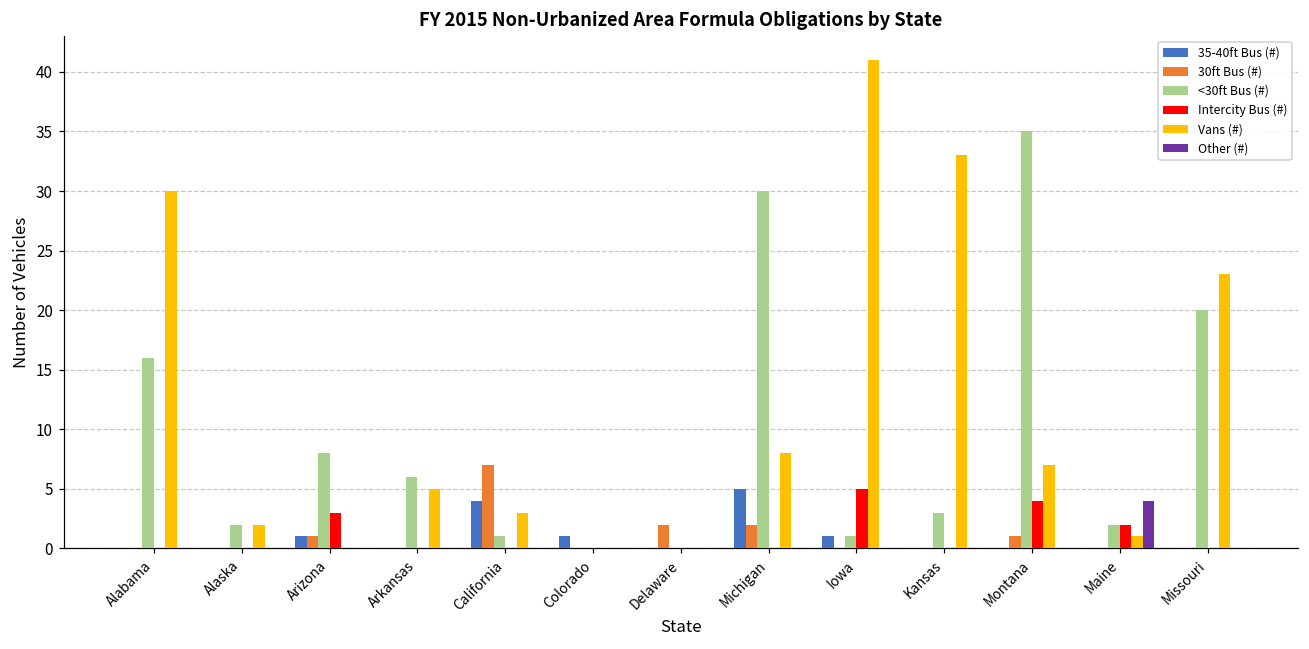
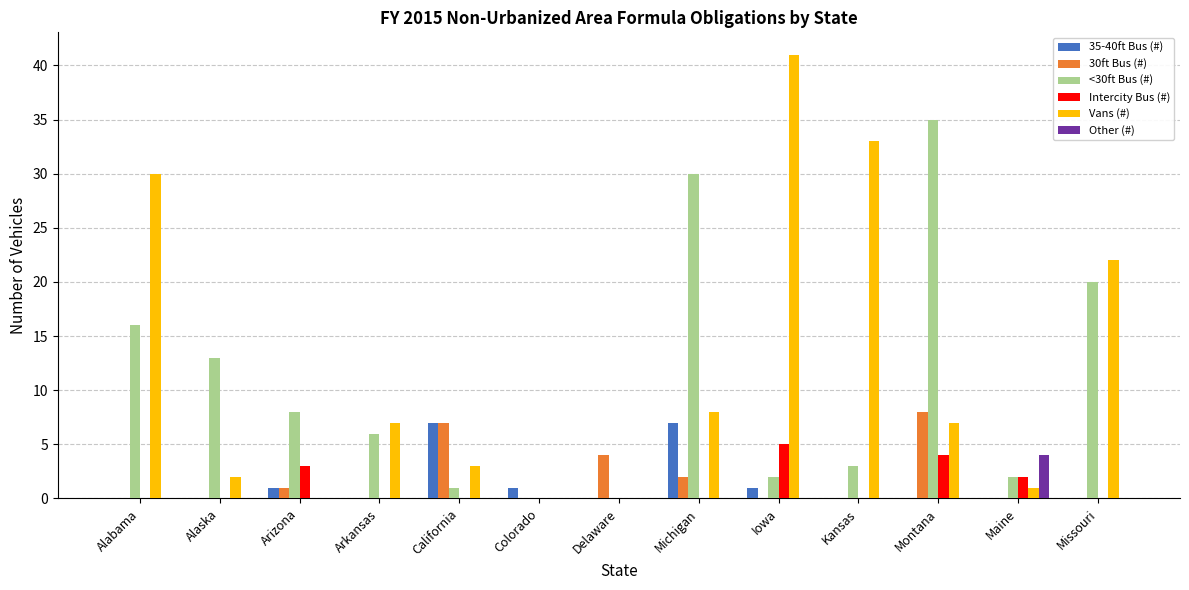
  {
    "35-40ft Bus (#)": {
      "Alabama": 0,
      "Alaska": 0,
      "Arizona": 1,
      "Arkansas": 0,
-     "California": 4,
+     "California": 7,
      "Colorado": 1,
      "Delaware": 0,
-     "Michigan": 5,
+     "Michigan": 7,
      "Iowa": 1,
      "Kansas": 0,
      "Montana": 0,
      "Maine": 0,
      "Missouri": 0
    },
    "30ft Bus (#)": {
      "Alabama": 0,
      "Alaska": 0,
      "Arizona": 1,
      "Arkansas": 0,
      "California": 7,
      "Colorado": 0,
-     "Delaware": 2,
+     "Delaware": 4,
      "Michigan": 2,
      "Iowa": 0,
      "Kansas": 0,
-     "Montana": 1,
+     "Montana": 8,
      "Maine": 0,
      "Missouri": 0
    },
    "<30ft Bus (#)": {
      "Alabama": 16,
-     "Alaska": 2,
+     "Alaska": 13,
      "Arizona": 8,
      "Arkansas": 6,
      "California": 1,
      "Colorado": 0,
      "Delaware": 0,
      "Michigan": 30,
-     "Iowa": 1,
+     "Iowa": 2,
      "Kansas": 3,
      "Montana": 35,
      "Maine": 2,
      "Missouri": 20
    },
    "Intercity Bus (#)": {
      "Alabama": 0,
      "Alaska": 0,
      "Arizona": 3,
      "Arkansas": 0,
      "California": 0,
      "Colorado": 0,
      "Delaware": 0,
      "Michigan": 0,
      "Iowa": 5,
      "Kansas": 0,
      "Montana": 4,
      "Maine": 2,
      "Missouri": 0
    },
    "Vans (#)": {
      "Alabama": 30,
      "Alaska": 2,
      "Arizona": 0,
-     "Arkansas": 5,
+     "Arkansas": 7,
      "California": 3,
      "Colorado": 0,
      "Delaware": 0,
      "Michigan": 8,
      "Iowa": 41,
      "Kansas": 33,
      "Montana": 7,
      "Maine": 1,
-     "Missouri": 23
+     "Missouri": 22
    },
    "Other (#)": {
      "Alabama": 0,
      "Alaska": 0,
      "Arizona": 0,
      "Arkansas": 0,
      "California": 0,
      "Colorado": 0,
      "Delaware": 0,
      "Michigan": 0,
      "Iowa": 0,
      "Kansas": 0,
      "Montana": 0,
      "Maine": 4,
      "Missouri": 0
    }
  }
